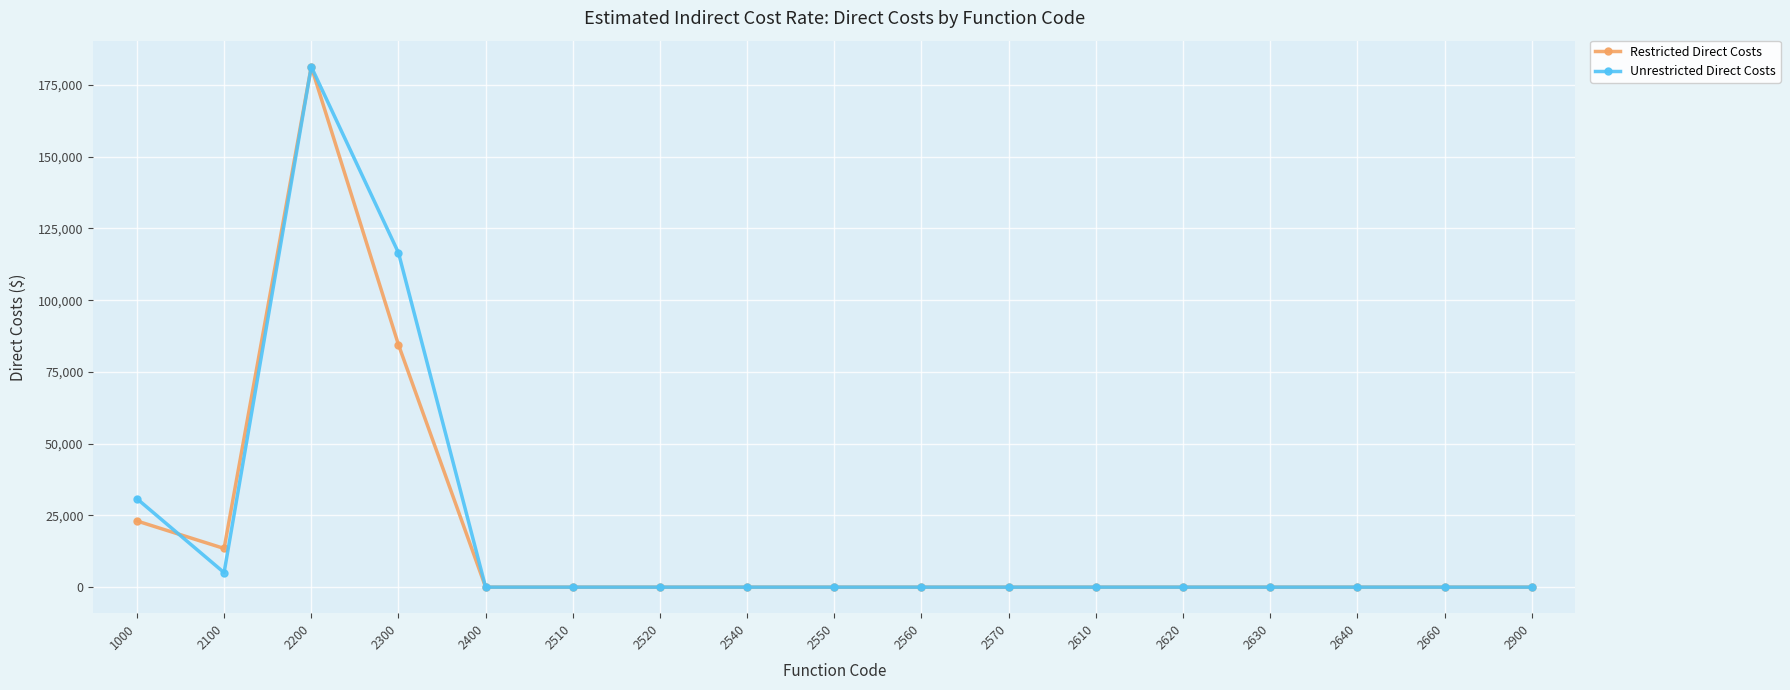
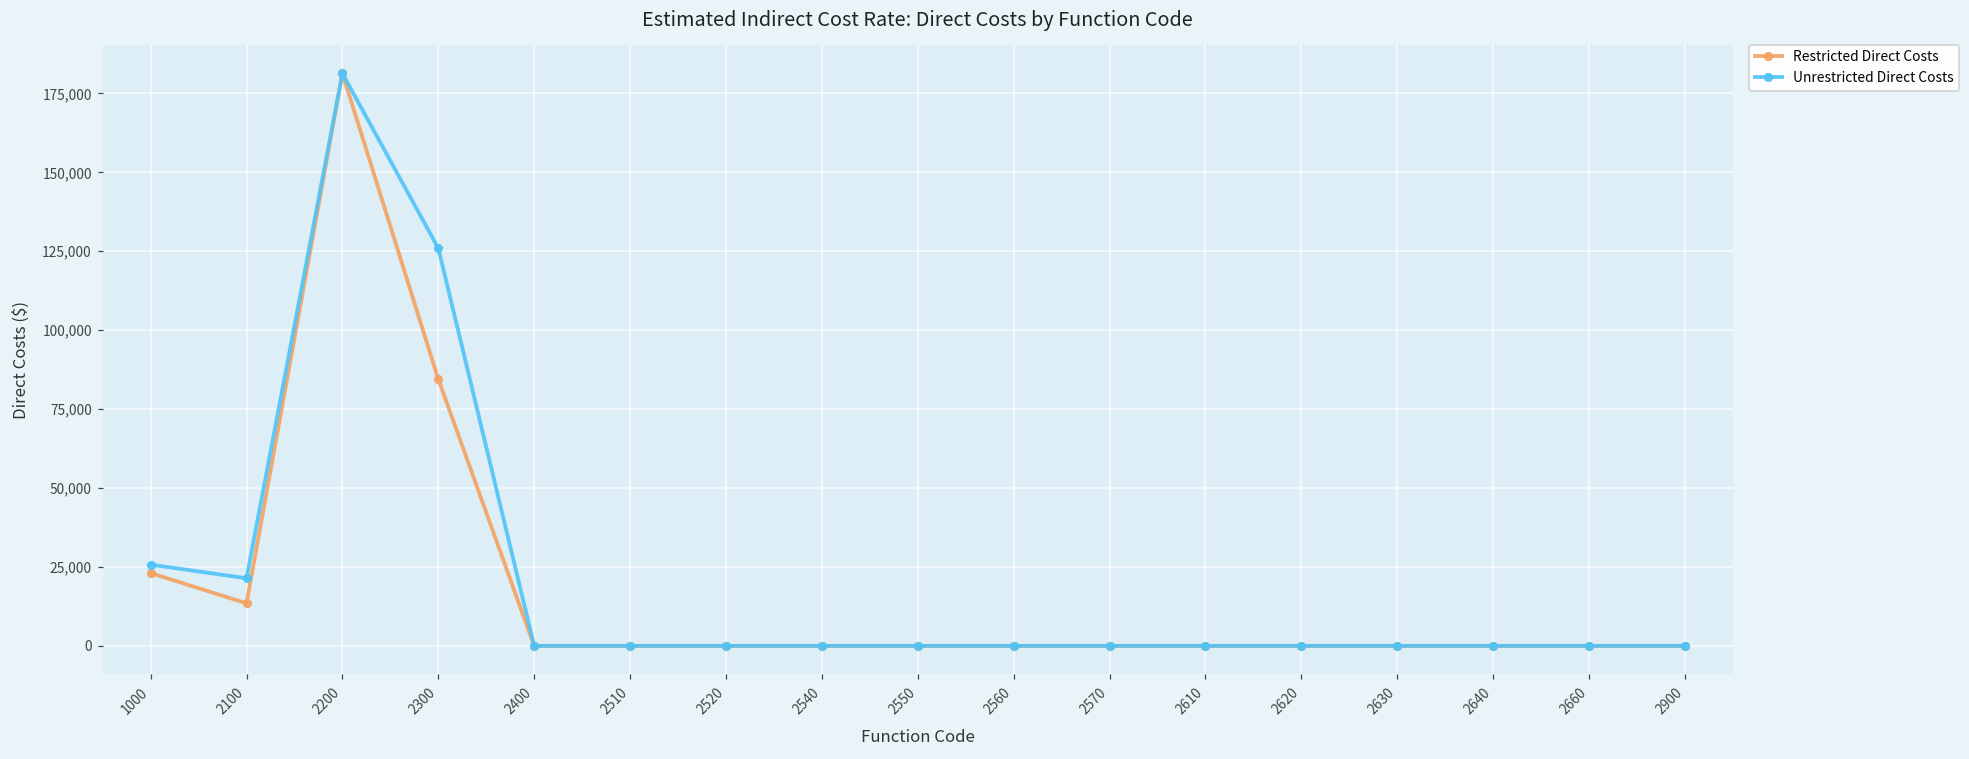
  {
    "Restricted Direct Costs": {
      "1000": "23,000",
      "2100": "13,000",
      "2300": "84,000"
    },
    "Unrestricted Direct Costs": {
-     "1000": "31,000",
-     "2100": "5,000",
-     "2300": "117,000"
+     "1000": "26,000",
+     "2100": "21,000",
+     "2300": "126,000"
    }
  }
